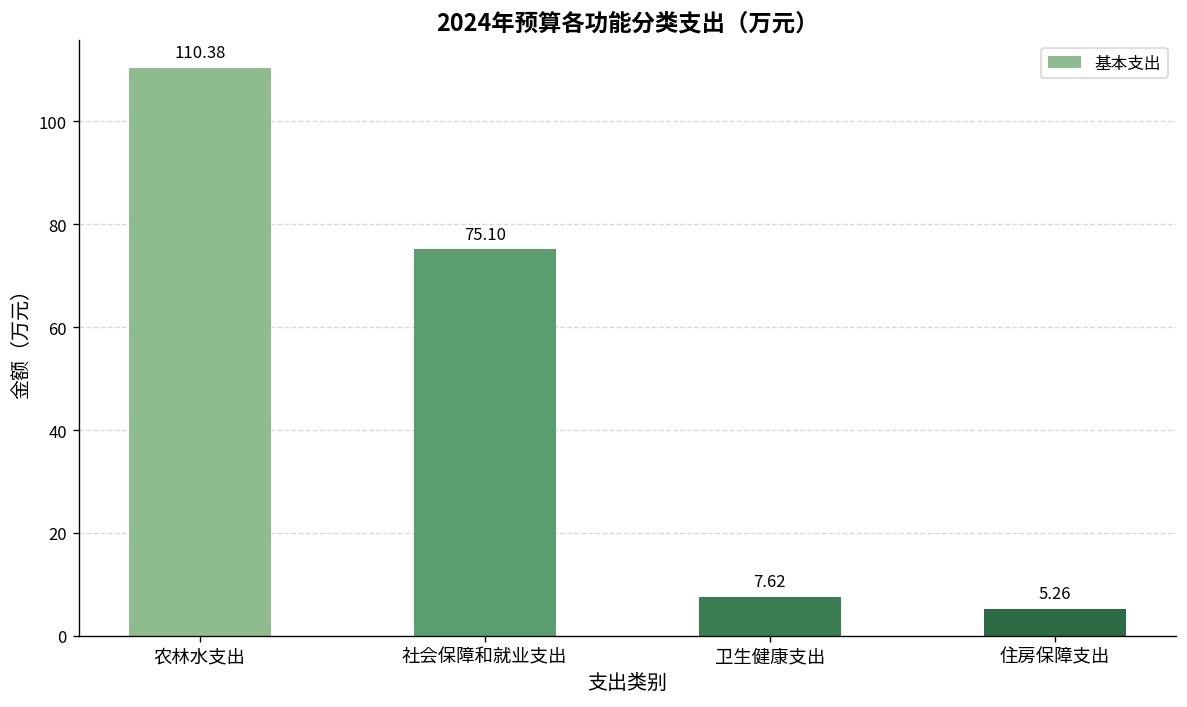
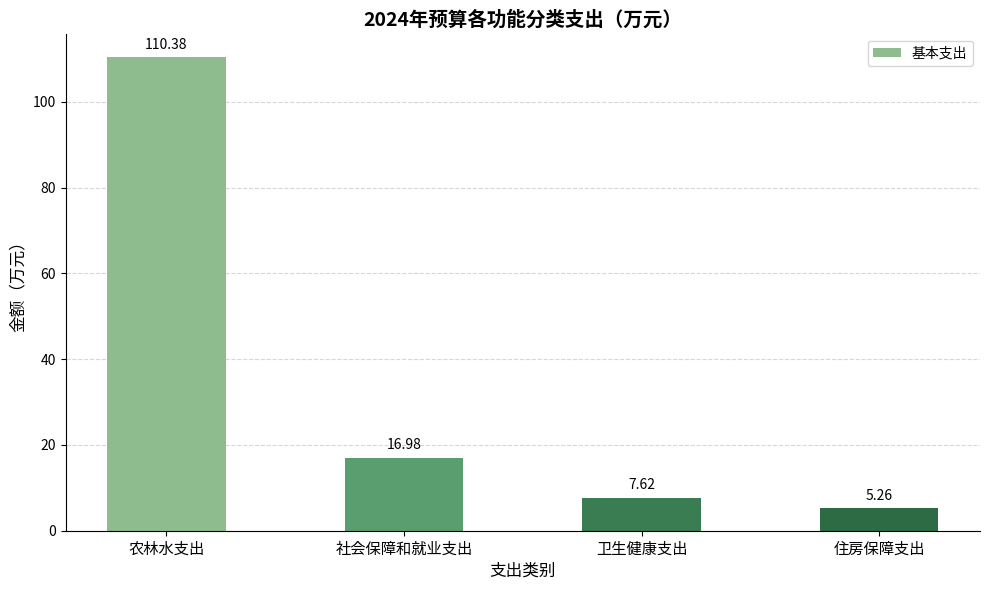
  {
    "农林水支出": 110.38,
-   "社会保障和就业支出": 75.10,
+   "社会保障和就业支出": 16.98,
    "卫生健康支出": 7.62,
    "住房保障支出": 5.26
  }
